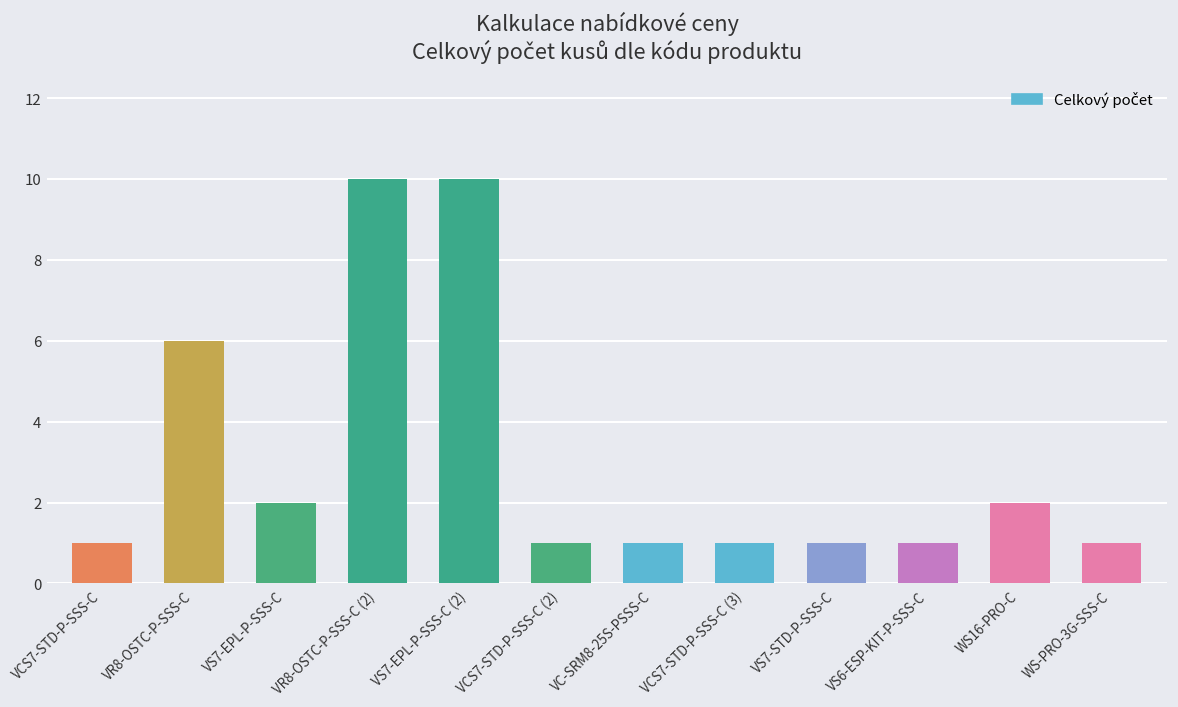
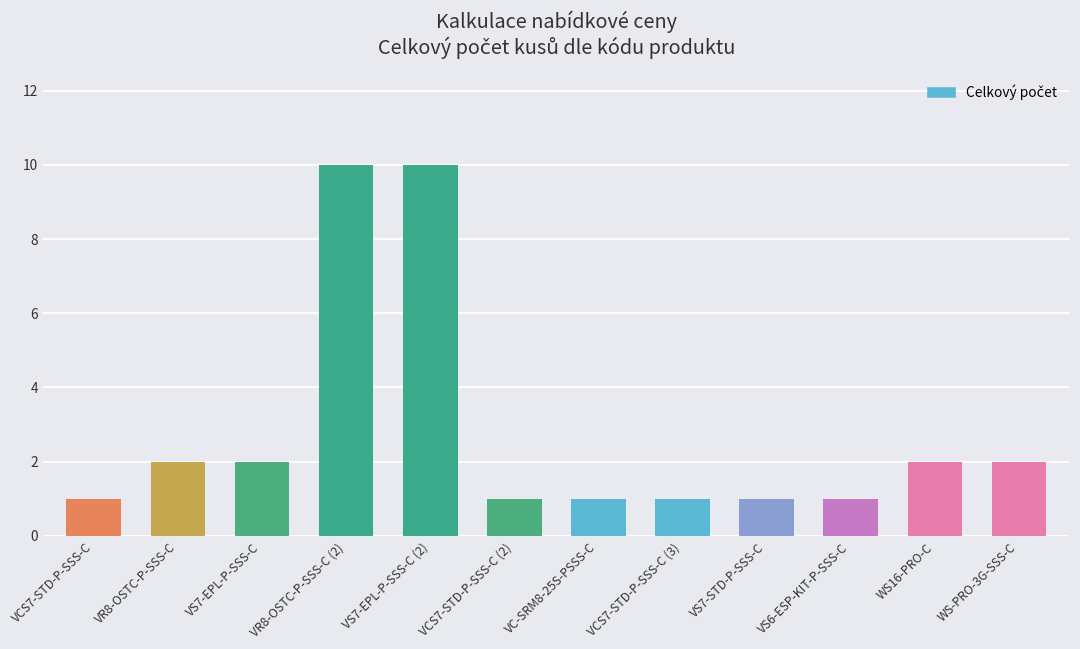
  {
    "VCS7-STD-P-SSS-C": 1,
-   "VR8-OSTC-P-SSS-C": 6,
+   "VR8-OSTC-P-SSS-C": 2,
    "VS7-EPL-P-SSS-C": 2,
    "VR8-OSTC-P-SSS-C (2)": 10,
    "VS7-EPL-P-SSS-C (2)": 10,
    "VCS7-STD-P-SSS-C (2)": 1,
    "VC-SRM8-25S-PSSS-C": 1,
    "VCS7-STD-P-SSS-C (3)": 1,
    "VS7-STD-P-SSS-C": 1,
    "VS6-ESP-KIT-P-SSS-C": 1,
    "WS16-PRO-C": 2,
-   "WS-PRO-3G-SSS-C": 1
+   "WS-PRO-3G-SSS-C": 2
  }
